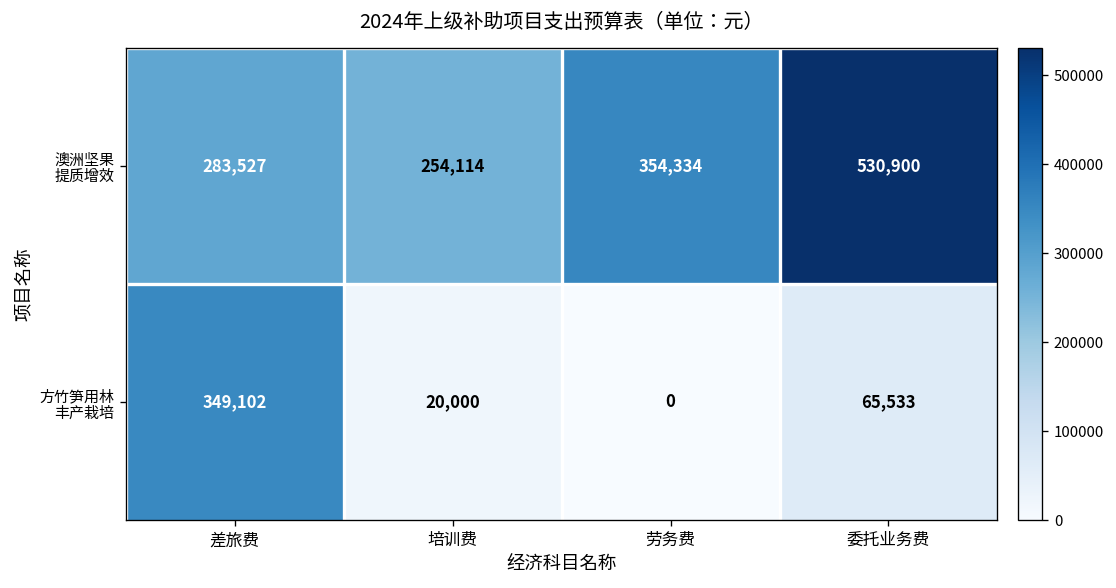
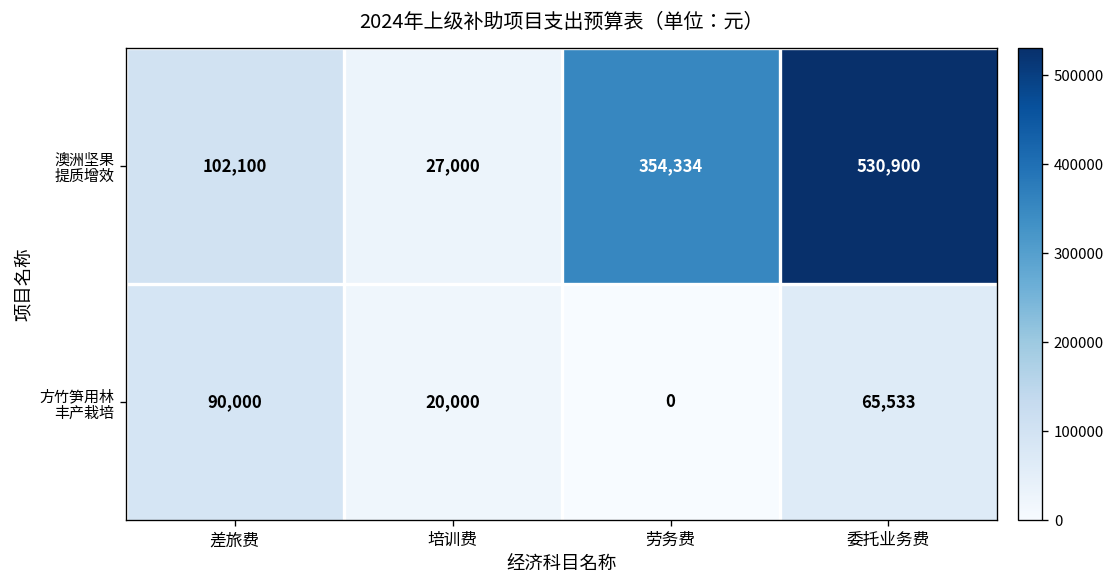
  {
    "澳洲坚果 提质增效": {
-     "差旅费": "283,527",
-     "培训费": "254,114",
+     "差旅费": "102,100",
+     "培训费": "27,000",
      "劳务费": "354,334",
      "委托业务费": "530,900"
    },
    "方竹笋用林 丰产栽培": {
-     "差旅费": "349,102",
+     "差旅费": "90,000",
      "培训费": "20,000",
      "劳务费": "0",
      "委托业务费": "65,533"
    }
  }
